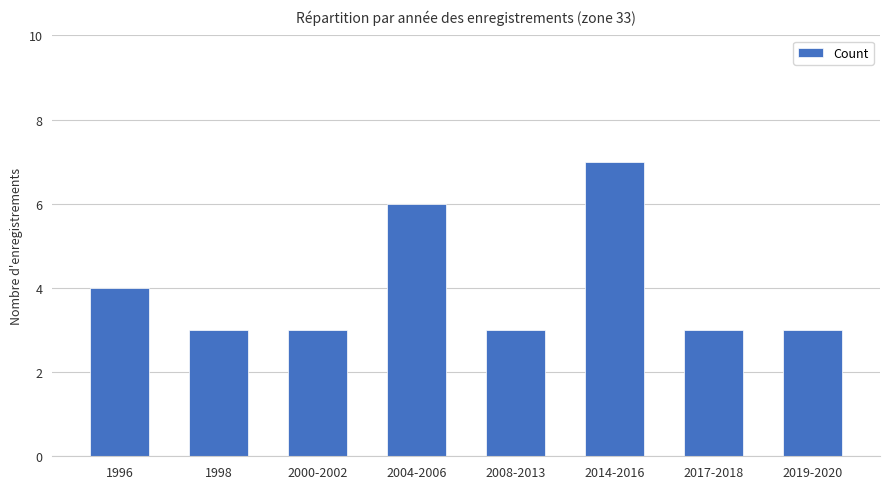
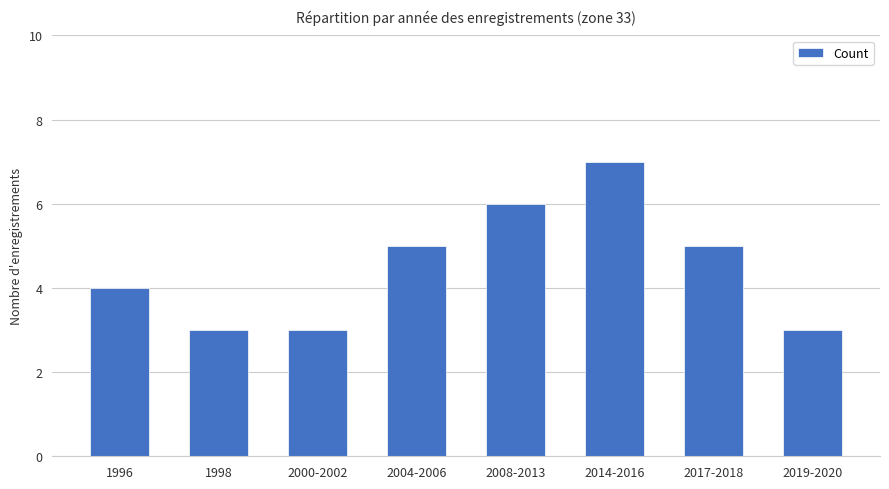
  {
    "1996": 4,
    "1998": 3,
    "2000-2002": 3,
-   "2004-2006": 6,
-   "2008-2013": 3,
+   "2004-2006": 5,
+   "2008-2013": 6,
    "2014-2016": 7,
-   "2017-2018": 3,
+   "2017-2018": 5,
    "2019-2020": 3
  }
